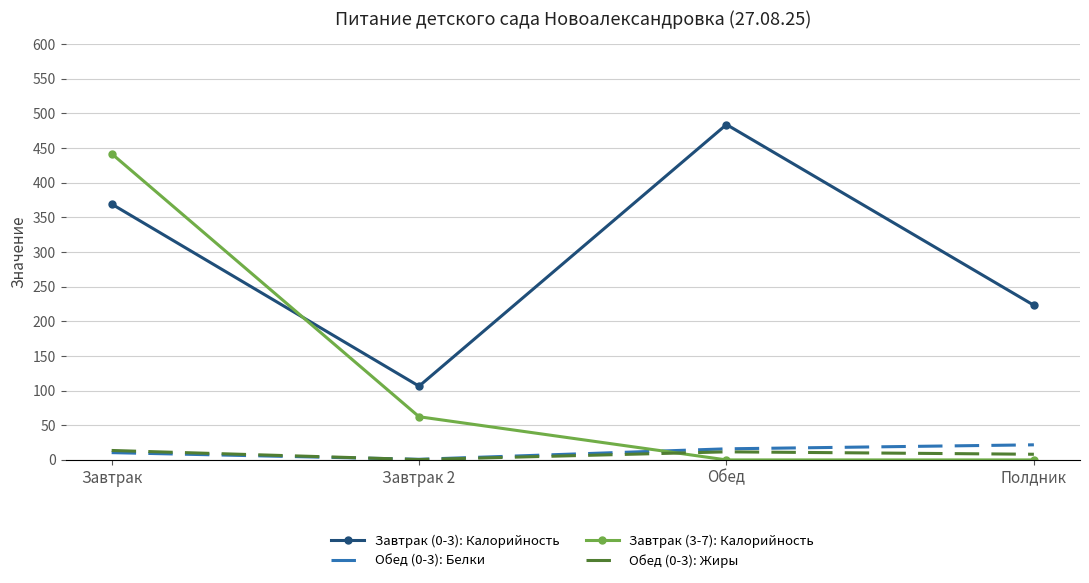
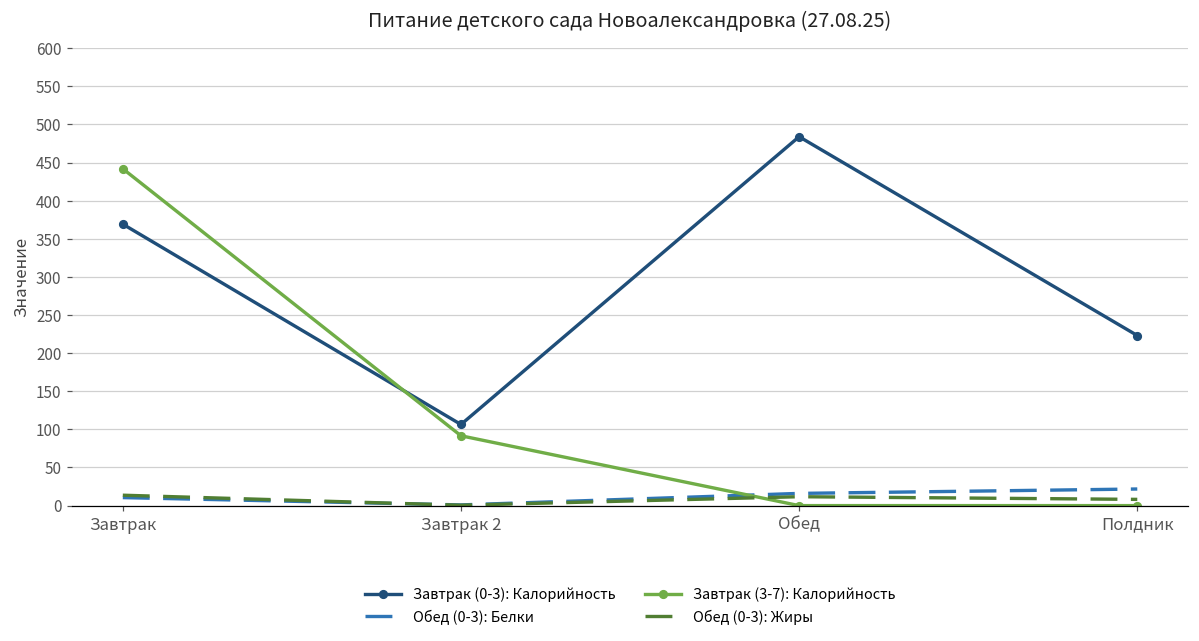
  {
    "Завтрак (0-3): Калорийность": {
      "Завтрак": 370,
      "Завтрак 2": 110,
      "Обед": 480,
      "Полдник": 220
    },
    "Обед (0-3): Белки": {
      "Обед": 20,
      "Полдник": 20
    },
    "Завтрак (3-7): Калорийность": {
      "Завтрак": 440,
-     "Завтрак 2": 60,
+     "Завтрак 2": 90,
      "Обед": 0,
      "Полдник": 0
    },
    "Обед (0-3): Жиры": {
      "Обед": 10,
      "Полдник": 10
    }
  }
